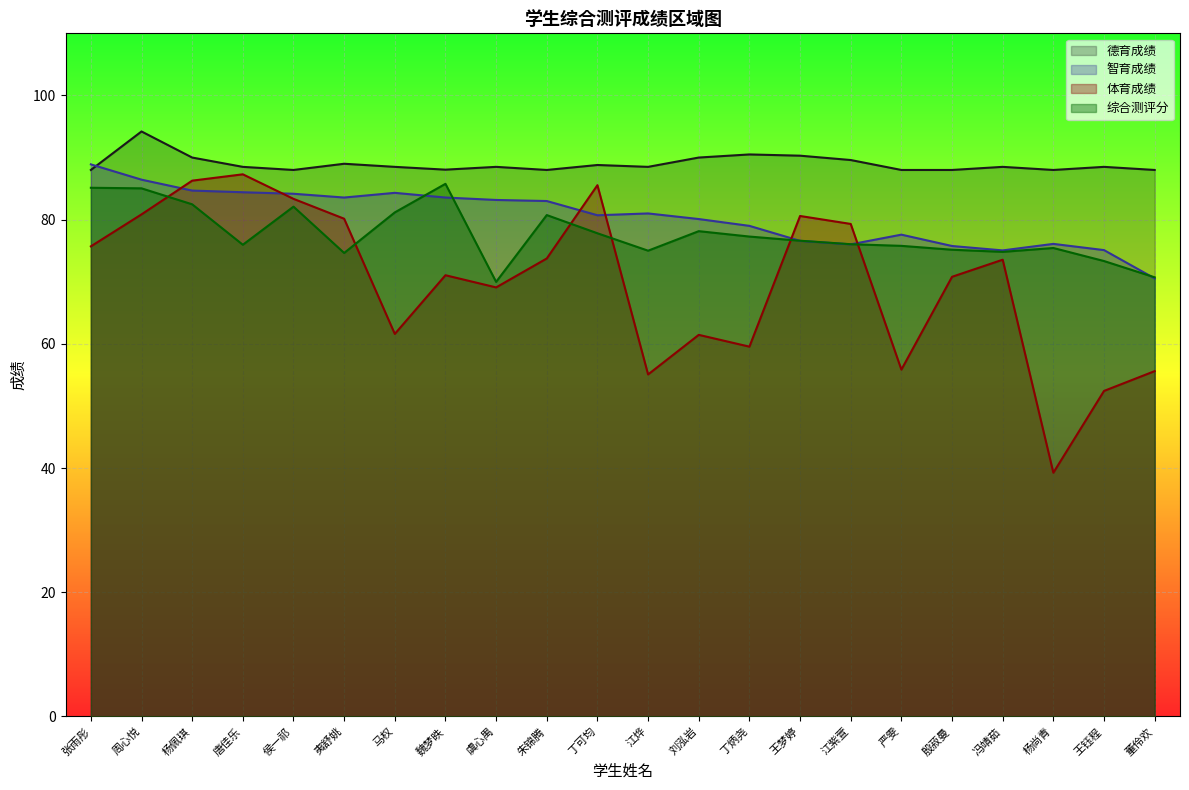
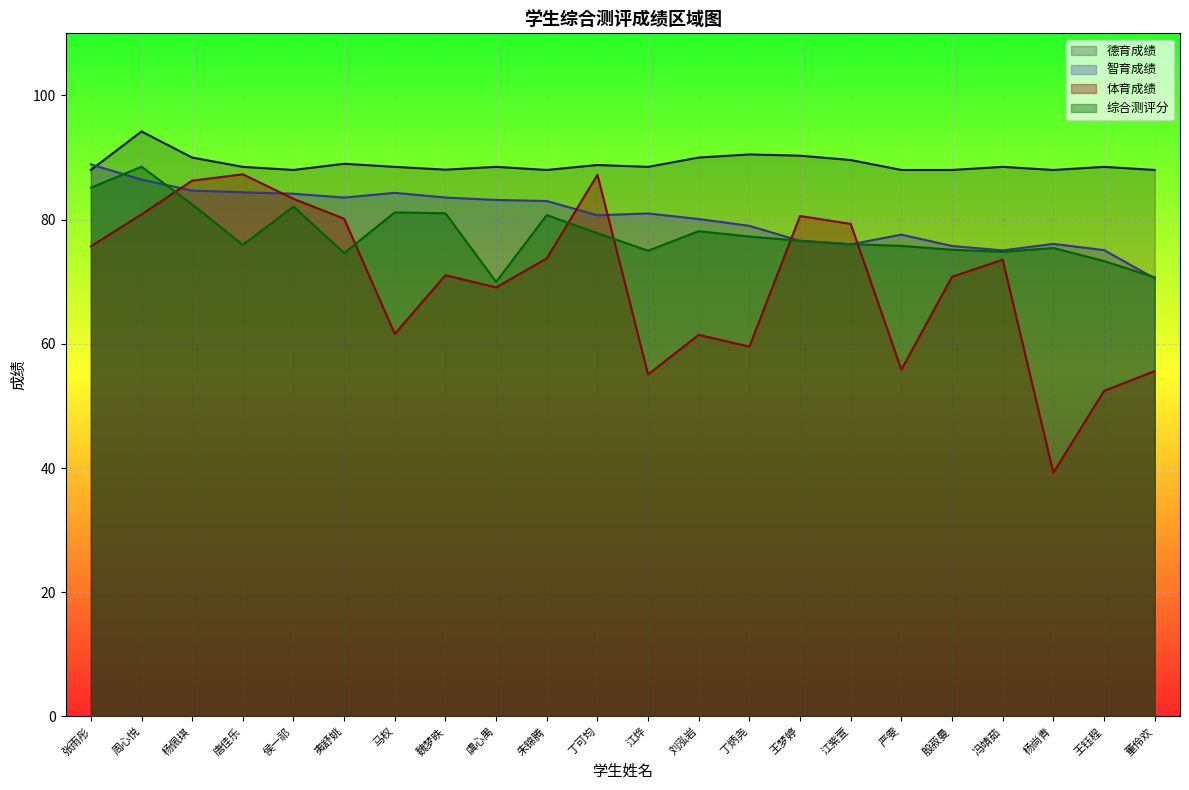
  {
    "体育成绩": {
      "张雨彤": 76,
      "周心悦": 81,
      "杨佩琪": 86,
      "唐佳乐": 87,
      "侯一祁": 83,
      "夷舒姚": 80,
      "马权": 62,
      "魏梦昳": 71,
      "虞心禺": 69,
      "朱锦腾": 74,
-     "丁可均": 86,
+     "丁可均": 87,
      "江烨": 55,
      "刘泓岩": 61,
      "丁炳尧": 60,
      "王梦婷": 81,
      "江紫萱": 79,
      "严雯": 56,
      "殷菽曼": 71,
      "冯靖茹": 74,
      "杨尚青": 39,
      "王钰程": 52,
      "董伶欢": 56
    },
    "综合测评分": {
      "张雨彤": 85,
-     "周心悦": 85,
+     "周心悦": 89,
      "杨佩琪": 82,
      "唐佳乐": 76,
      "侯一祁": 82,
      "夷舒姚": 75,
      "马权": 81,
-     "魏梦昳": 86,
+     "魏梦昳": 81,
      "虞心禺": 70,
      "朱锦腾": 81,
      "丁可均": 78,
      "江烨": 75,
      "刘泓岩": 78,
      "丁炳尧": 77,
      "严雯": 76,
      "殷菽曼": 75,
      "杨尚青": 75,
      "王钰程": 73
    }
  }
